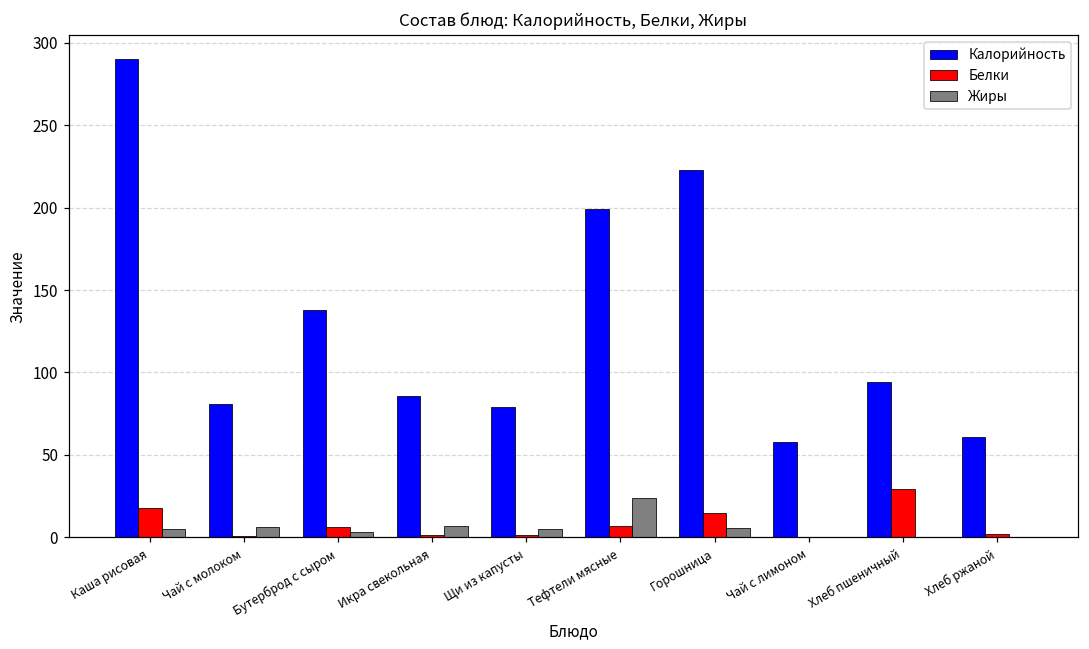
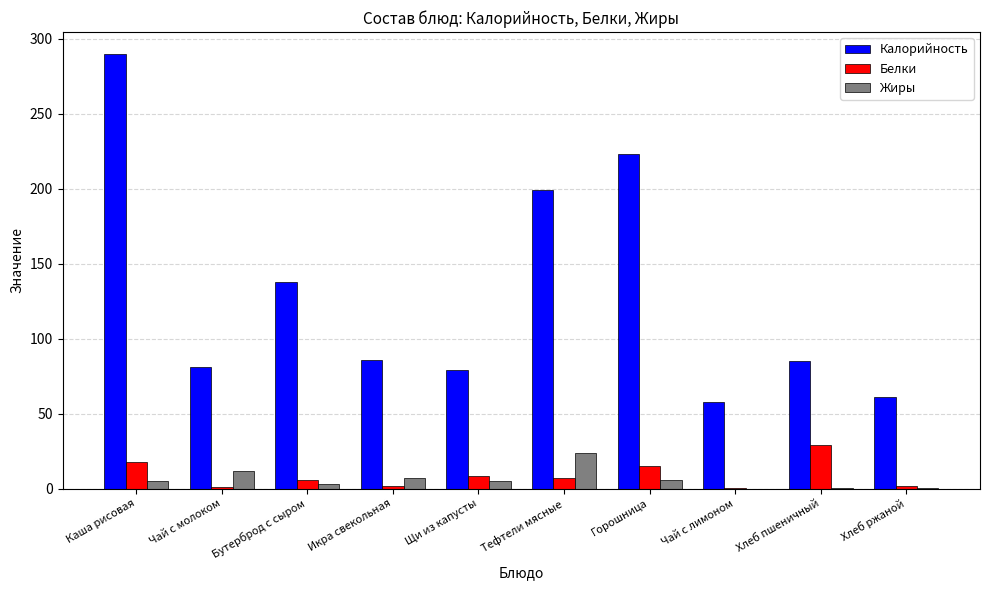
  {
    "Калорийность": {
      "Каша рисовая": 290,
      "Чай с молоком": 81,
      "Бутерброд с сыром": 138,
      "Икра свекольная": 86,
      "Щи из капусты": 79,
      "Тефтели мясные": 199,
      "Горошница": 223,
      "Чай с лимоном": 58,
-     "Хлеб пшеничный": 94,
+     "Хлеб пшеничный": 85,
      "Хлеб ржаной": 61
    },
    "Белки": {
      "Каша рисовая": 18,
      "Бутерброд с сыром": 6,
-     "Щи из капусты": 2,
+     "Щи из капусты": 8,
      "Тефтели мясные": 7,
      "Горошница": 15,
      "Хлеб пшеничный": 29,
      "Хлеб ржаной": 2
    },
    "Жиры": {
      "Каша рисовая": 5,
-     "Чай с молоком": 6,
+     "Чай с молоком": 12,
      "Бутерброд с сыром": 3,
      "Икра свекольная": 7,
      "Щи из капусты": 5,
      "Тефтели мясные": 24,
      "Горошница": 6,
      "Чай с лимоном": 0
    }
  }
